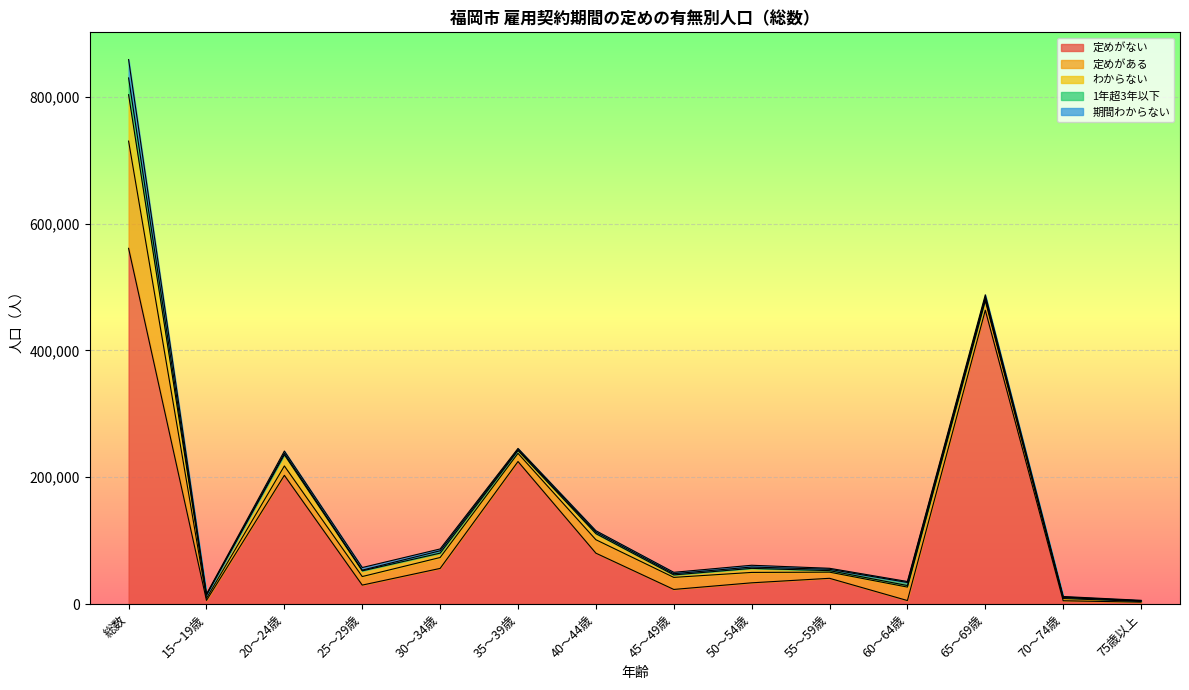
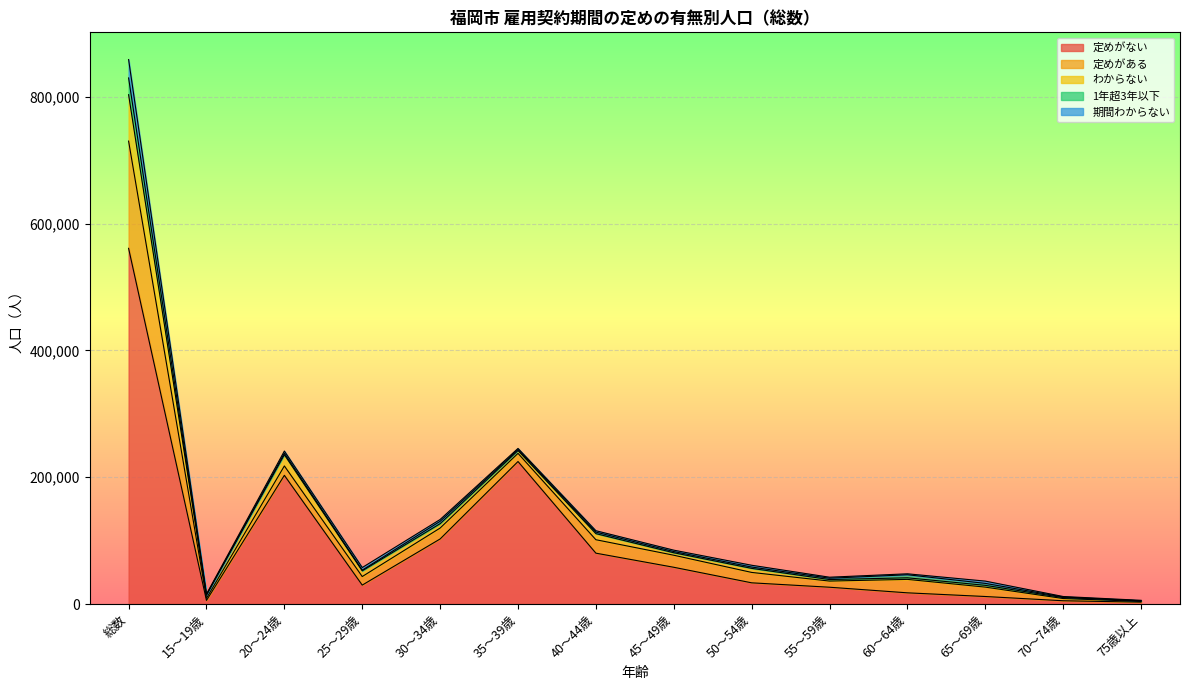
  {
    "定めがない": {
      "総数": "560,000",
      "20～24歳": "200,000",
      "25～29歳": "30,000",
-     "30～34歳": "60,000",
+     "30～34歳": "100,000",
      "35～39歳": "220,000",
      "40～44歳": "80,000",
-     "45～49歳": "20,000",
+     "45～49歳": "60,000",
      "50～54歳": "30,000",
-     "55～59歳": "40,000",
-     "60～64歳": "10,000",
-     "65～69歳": "460,000"
+     "55～59歳": "30,000",
+     "60～64歳": "20,000",
+     "65～69歳": "10,000"
    },
    "1年超3年以下": {
      "総数": "30,000"
    },
    "期間わからない": {
      "総数": "30,000",
      "25～29歳": "0"
    }
  }
